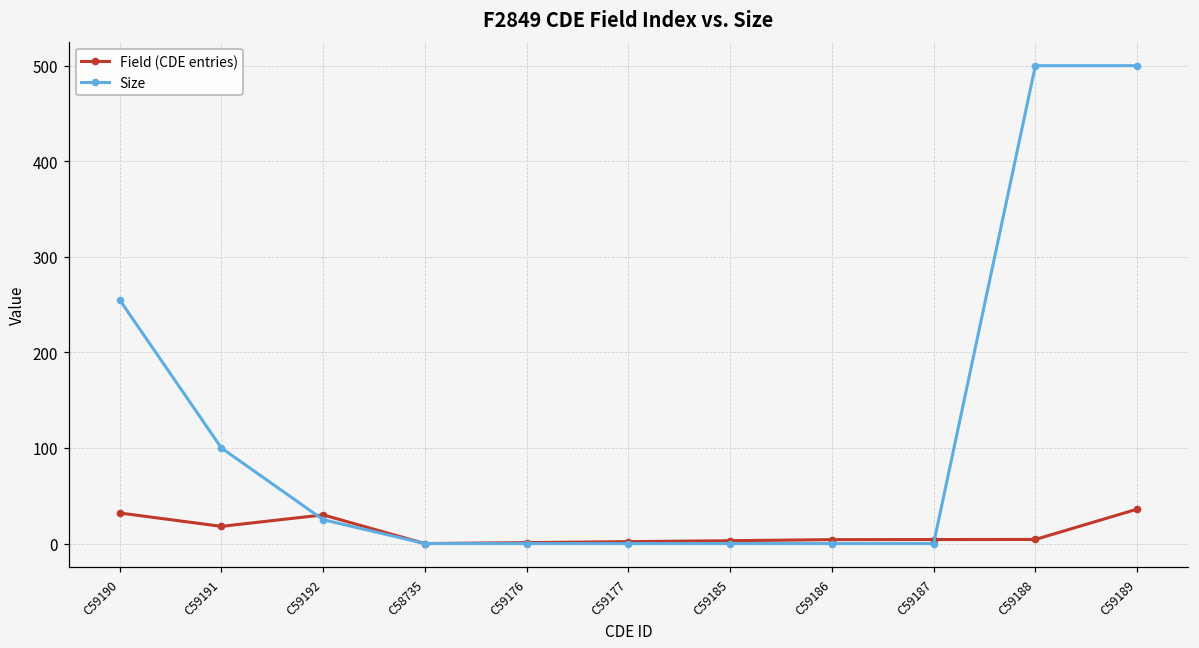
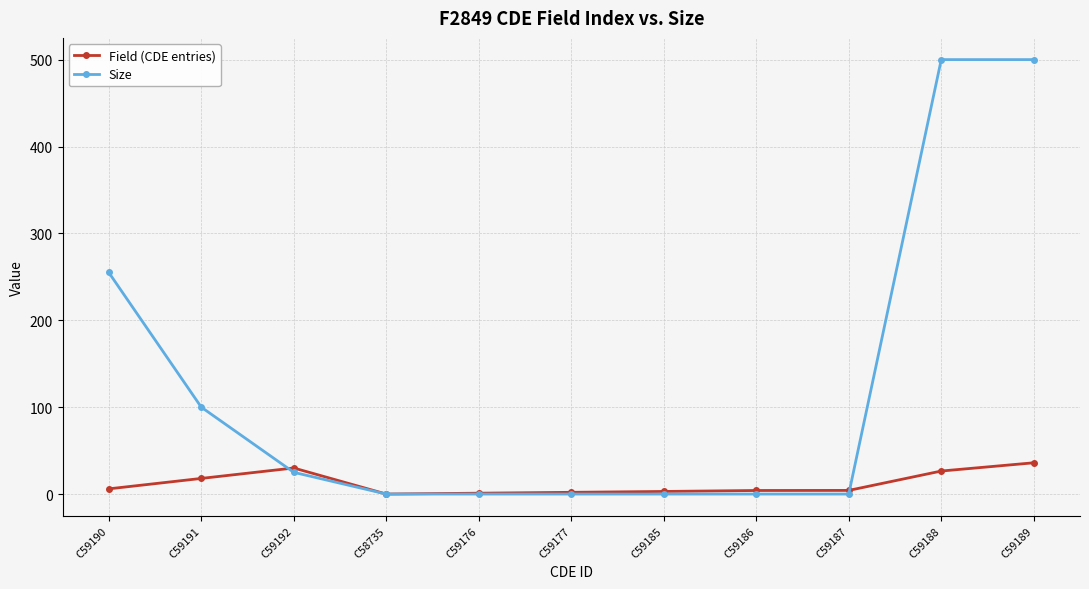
  {
    "Field (CDE entries)": {
-     "C59190": 30,
+     "C59190": 10,
      "C59191": 20,
      "C59192": 30,
      "C59185": 0,
      "C59186": 0,
      "C59187": 0,
-     "C59188": 0,
+     "C59188": 30,
      "C59189": 40
    },
    "Size": {
      "C59190": 260,
      "C59191": 100,
      "C59192": 30,
      "C59185": 0,
      "C59186": 0,
      "C59187": 0,
      "C59188": 500,
      "C59189": 500
    }
  }
